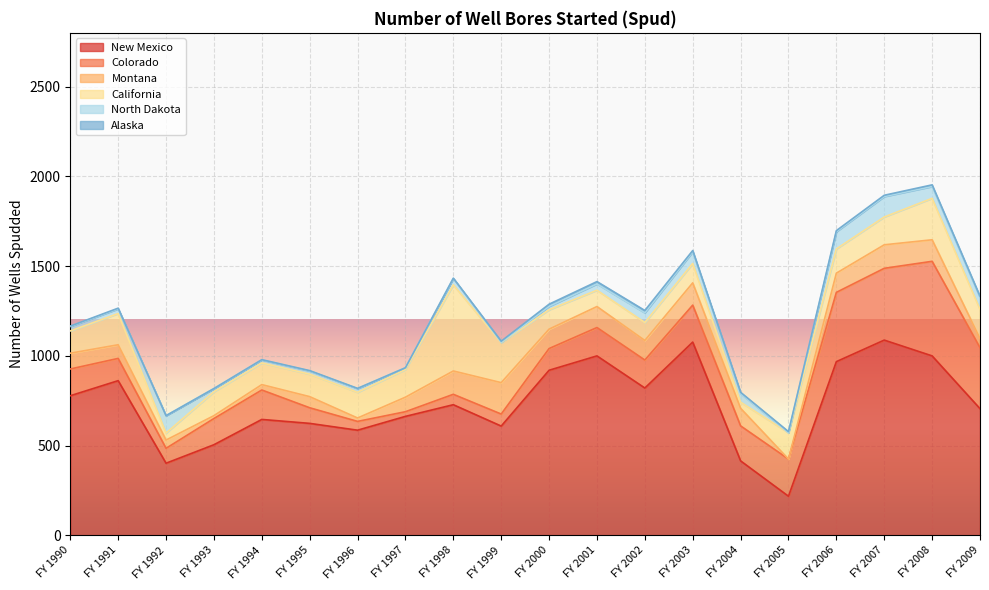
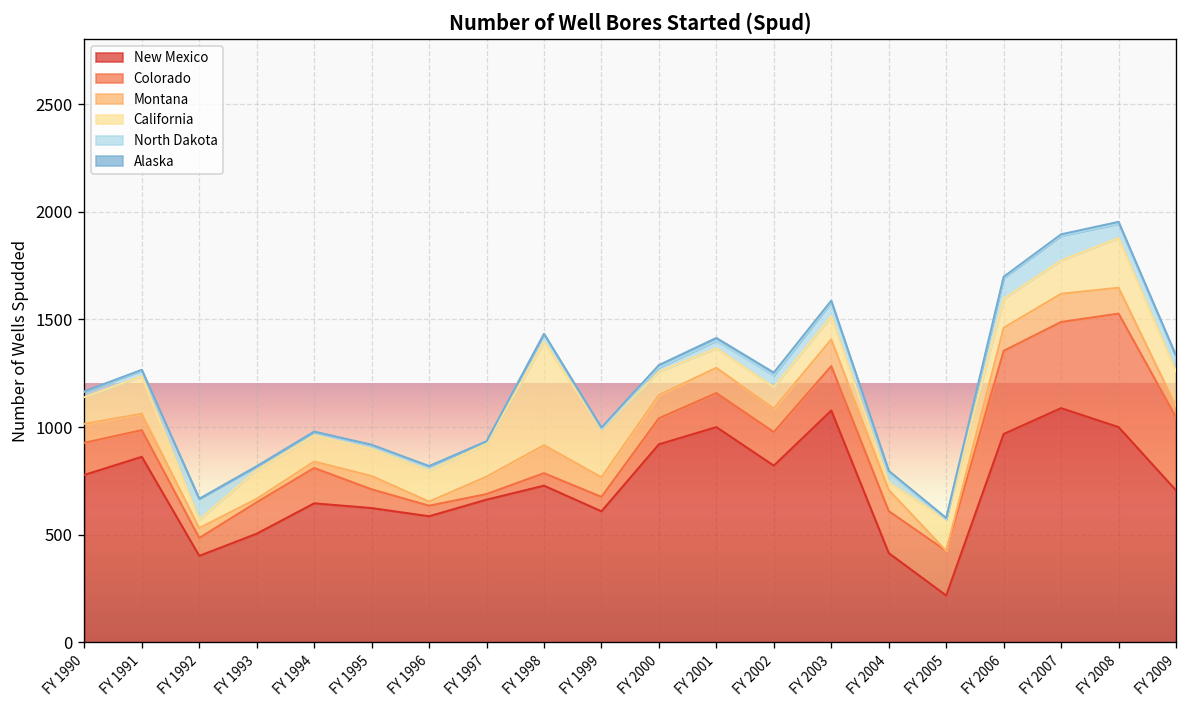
  {
    "New Mexico": {
      "FY 1990": 780,
      "FY 1991": 860,
      "FY 1992": 400,
      "FY 1993": 510,
      "FY 1994": 650,
      "FY 1995": 620,
      "FY 1996": 590,
      "FY 1997": 660,
      "FY 1998": 730,
      "FY 1999": 610,
      "FY 2000": 920,
      "FY 2001": 1000,
      "FY 2002": 820,
      "FY 2003": 1080,
      "FY 2004": 420,
      "FY 2005": 220,
      "FY 2006": 970,
      "FY 2007": 1090,
      "FY 2008": 1000,
      "FY 2009": 710
    },
    "Colorado": {
      "FY 1990": 150,
      "FY 1991": 120,
      "FY 1992": 80,
      "FY 1993": 150,
      "FY 1994": 160,
      "FY 1995": 90,
      "FY 1996": 50,
      "FY 1997": 30,
      "FY 1998": 60,
      "FY 1999": 70,
      "FY 2000": 120,
      "FY 2001": 160,
      "FY 2002": 160,
      "FY 2003": 210,
      "FY 2004": 200,
      "FY 2006": 390,
      "FY 2007": 400,
      "FY 2008": 530,
      "FY 2009": 340
    },
    "Montana": {
      "FY 1990": 90,
      "FY 1991": 80,
      "FY 1992": 50,
      "FY 1993": 20,
      "FY 1994": 30,
      "FY 1995": 60,
      "FY 1996": 20,
      "FY 1997": 80,
      "FY 1998": 130,
-     "FY 1999": 180,
+     "FY 1999": 90,
      "FY 2000": 110,
      "FY 2001": 120,
      "FY 2002": 110,
      "FY 2003": 120,
      "FY 2004": 100,
      "FY 2006": 110,
      "FY 2007": 130,
      "FY 2008": 120,
      "FY 2009": 50
    },
    "California": {
      "FY 1990": 120,
      "FY 1991": 170,
      "FY 1992": 40,
      "FY 1993": 130,
      "FY 1994": 120,
      "FY 1995": 130,
      "FY 1996": 140,
      "FY 1998": 480,
      "FY 2000": 110,
      "FY 2001": 90,
      "FY 2002": 100,
      "FY 2003": 110,
      "FY 2004": 30,
      "FY 2006": 140,
      "FY 2007": 160,
      "FY 2008": 230,
      "FY 2009": 160
    }
  }
